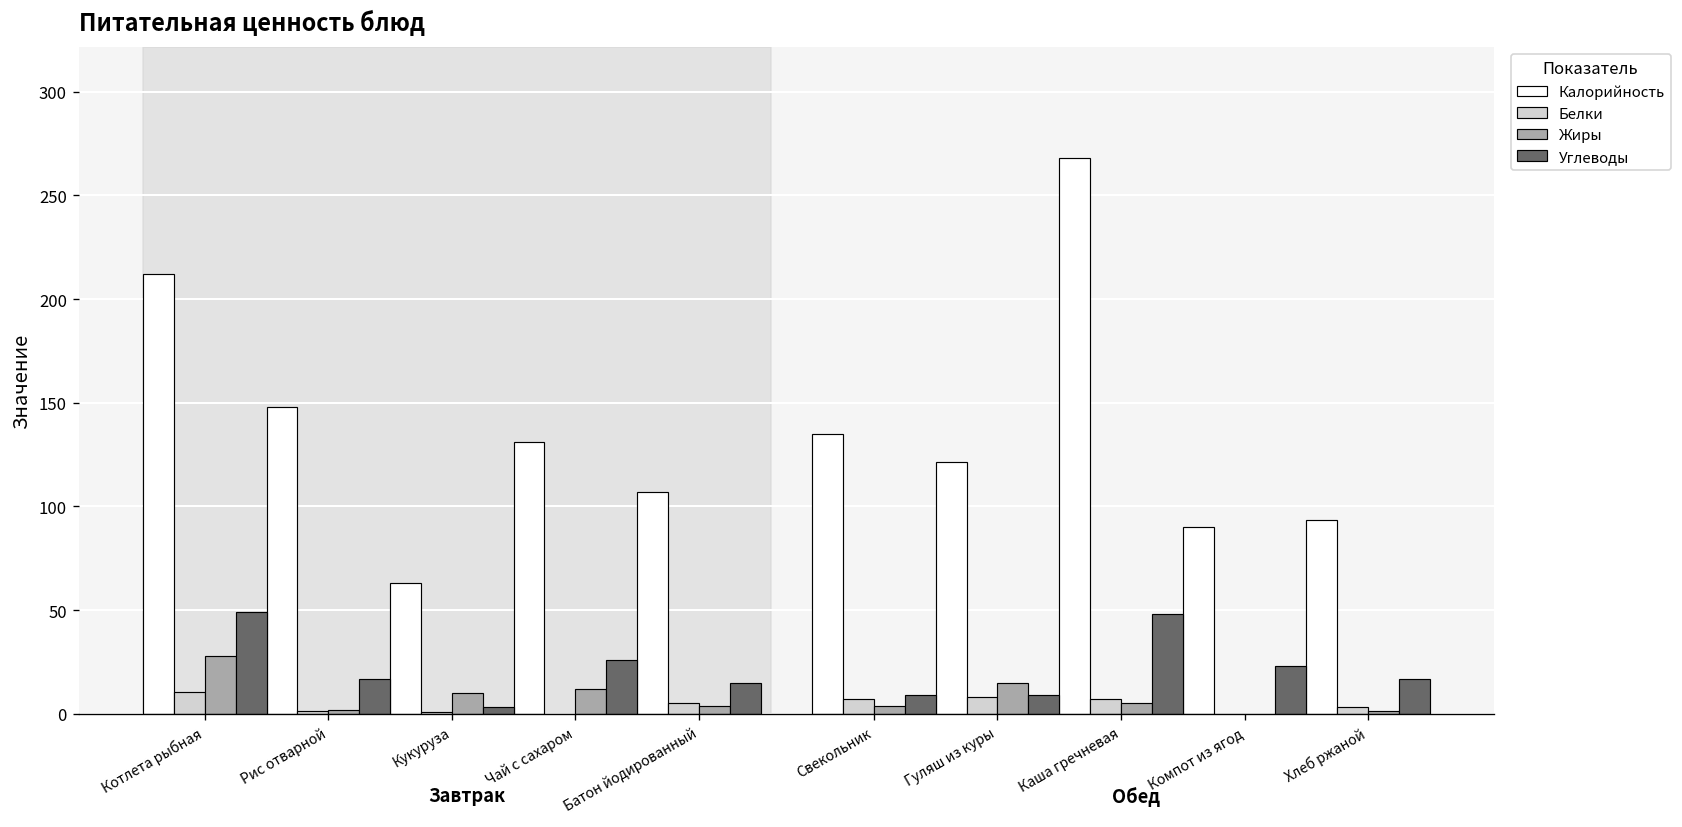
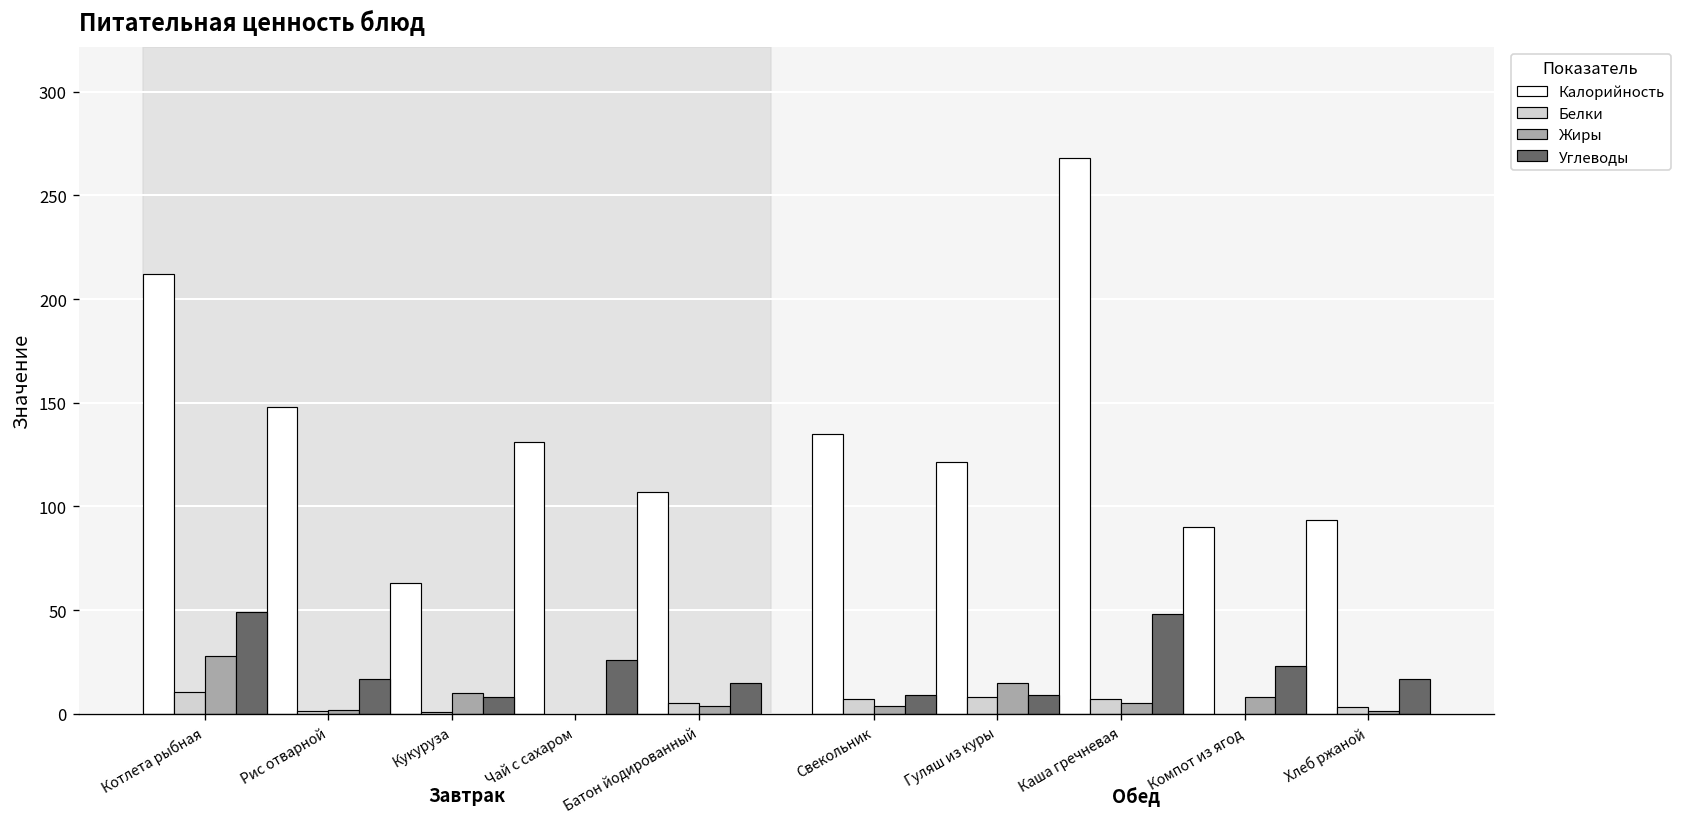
  {
    "Калорийность": {
      "Котлета рыбная": 212,
      "Рис отварной": 148,
      "Кукуруза": 63,
      "Чай с сахаром": 131,
      "Батон йодированный": 107,
      "Свекольник": 135,
      "Гуляш из куры": 122,
      "Каша гречневая": 268,
      "Компот из ягод": 90,
      "Хлеб ржаной": 93
    },
    "Белки": {
      "Котлета рыбная": 11,
      "Чай с сахаром": 0,
      "Батон йодированный": 5,
      "Свекольник": 7,
      "Гуляш из куры": 8,
      "Каша гречневая": 7,
      "Компот из ягод": 0,
      "Хлеб ржаной": 3
    },
    "Жиры": {
      "Котлета рыбная": 28,
      "Рис отварной": 2,
      "Кукуруза": 10,
-     "Чай с сахаром": 12,
+     "Чай с сахаром": 0,
      "Батон йодированный": 4,
      "Свекольник": 4,
      "Гуляш из куры": 15,
      "Каша гречневая": 5,
-     "Компот из ягод": 0
+     "Компот из ягод": 8
    },
    "Углеводы": {
      "Котлета рыбная": 49,
      "Рис отварной": 17,
-     "Кукуруза": 3,
+     "Кукуруза": 8,
      "Чай с сахаром": 26,
      "Батон йодированный": 15,
      "Свекольник": 9,
      "Гуляш из куры": 9,
      "Каша гречневая": 48,
      "Компот из ягод": 23,
      "Хлеб ржаной": 17
    }
  }
